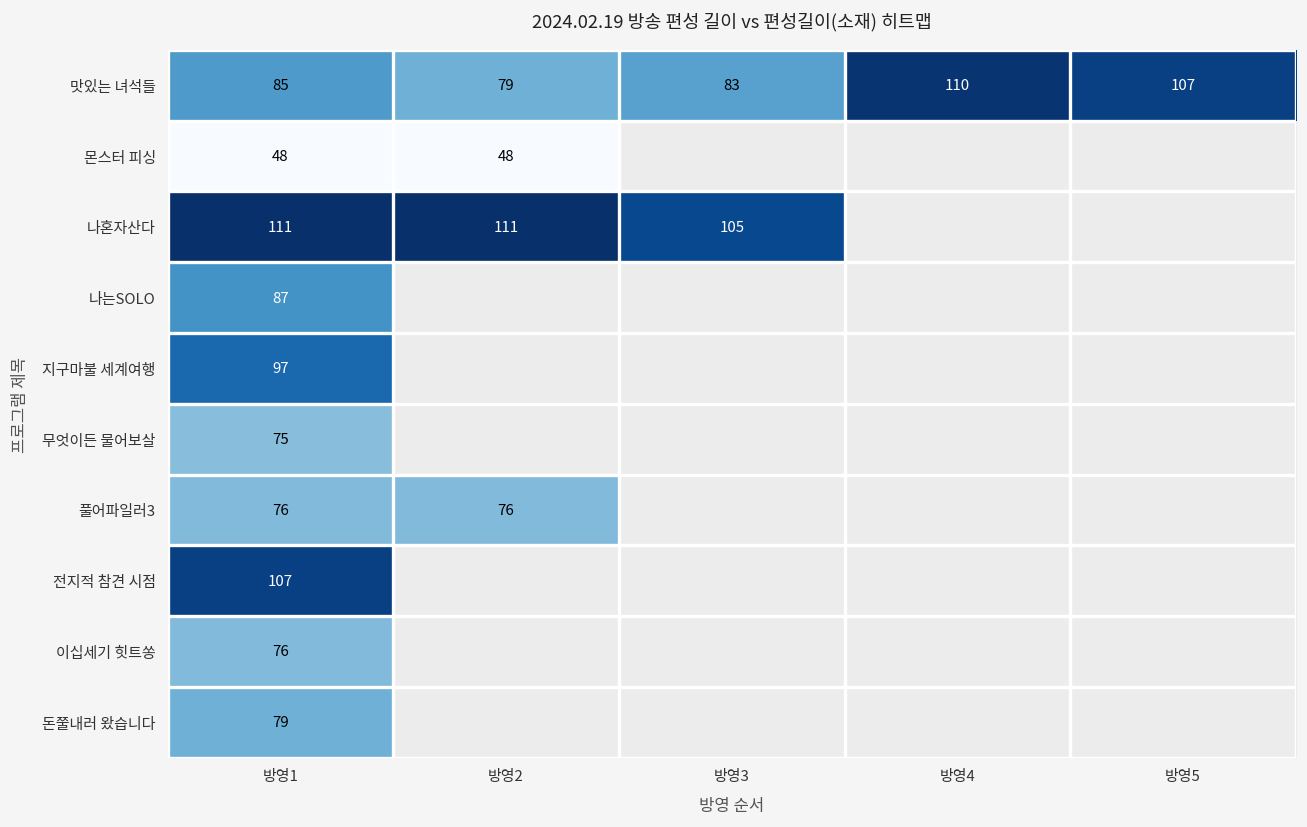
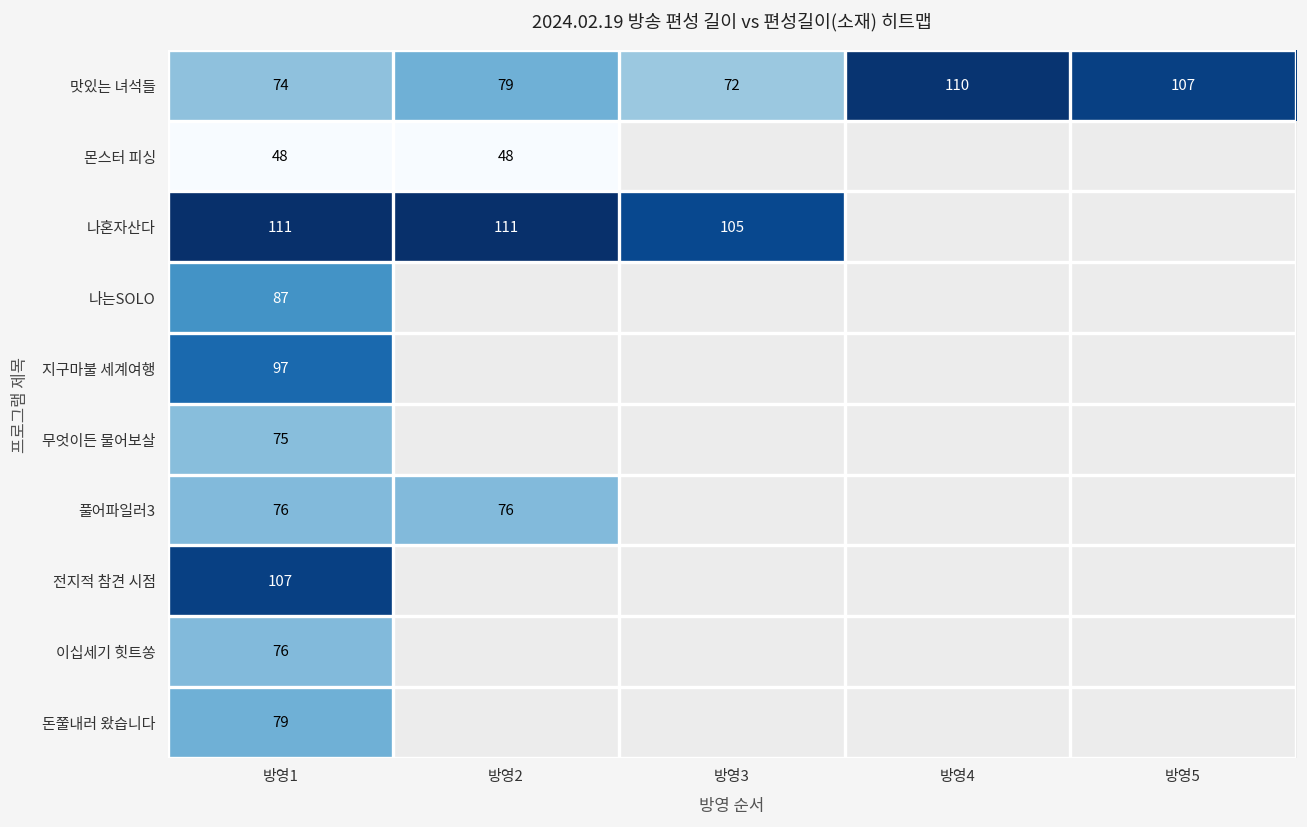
  {
    "맛있는 녀석들": {
-     "방영1": 85,
+     "방영1": 74,
      "방영2": 79,
-     "방영3": 83,
+     "방영3": 72,
      "방영4": 110,
      "방영5": 107
    },
    "몬스터 피싱": {
      "방영1": 48,
      "방영2": 48
    },
    "나혼자산다": {
      "방영1": 111,
      "방영2": 111,
      "방영3": 105
    },
    "나는SOLO": {
      "방영1": 87
    },
    "지구마불 세계여행": {
      "방영1": 97
    },
    "무엇이든 물어보살": {
      "방영1": 75
    },
    "풀어파일러3": {
      "방영1": 76,
      "방영2": 76
    },
    "전지적 참견 시점": {
      "방영1": 107
    },
    "이십세기 힛트쏭": {
      "방영1": 76
    },
    "돈쭐내러 왔습니다": {
      "방영1": 79
    }
  }
